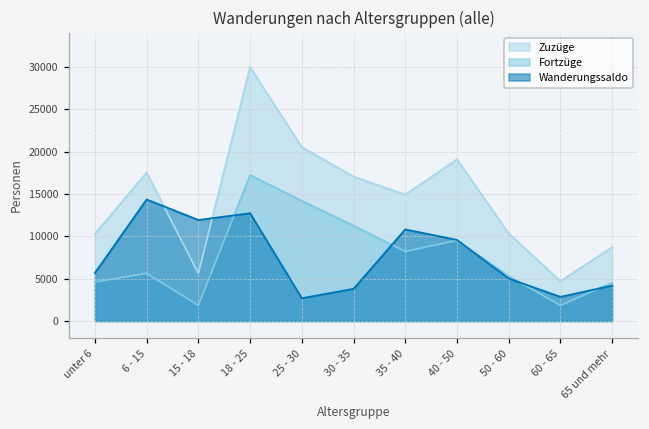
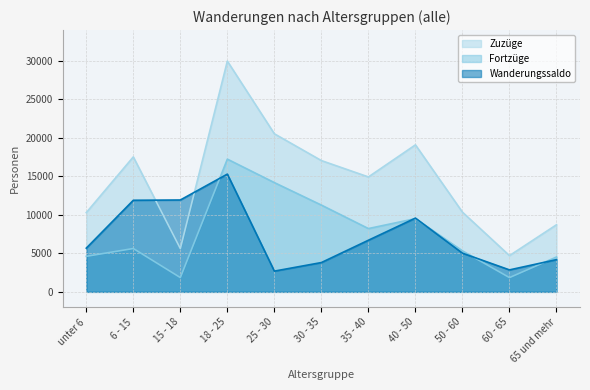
  {
    "Wanderungssaldo": {
      "unter 6": 6000,
-     "6 - 15": 14000,
+     "6 - 15": 12000,
      "15 - 18": 12000,
-     "18 - 25": 13000,
+     "18 - 25": 15000,
      "25 - 30": 3000,
      "30 - 35": 4000,
-     "35 - 40": 11000,
+     "35 - 40": 7000,
      "60 - 65": 3000,
      "65 und mehr": 4000
    }
  }
